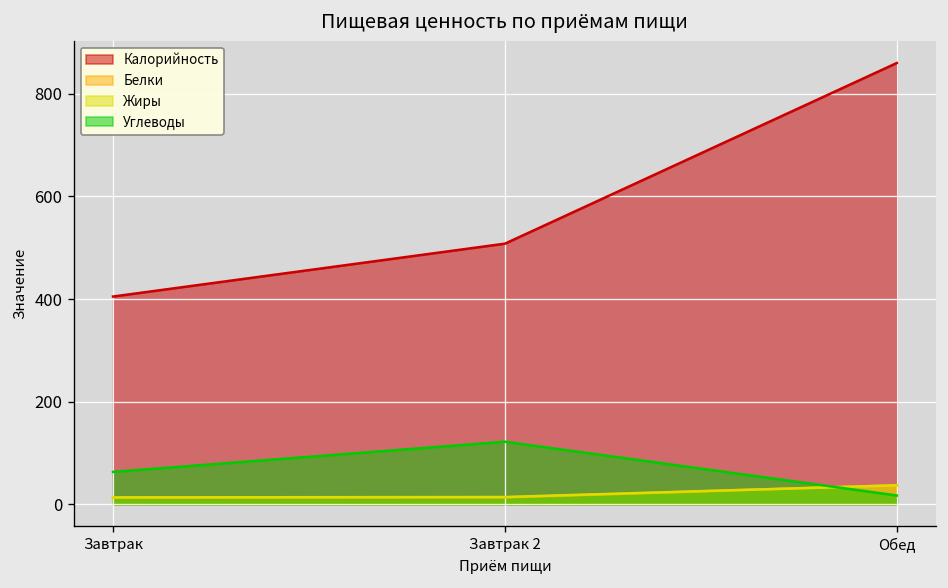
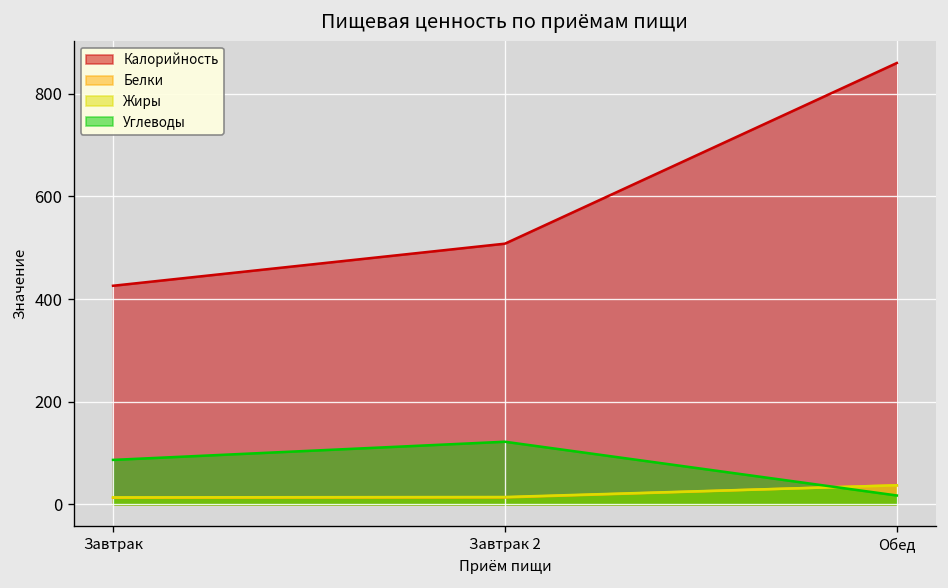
  {
    "Калорийность": {
-     "Завтрак": 410,
+     "Завтрак": 430,
      "Завтрак 2": 510,
      "Обед": 860
    },
    "Углеводы": {
-     "Завтрак": 60,
+     "Завтрак": 90,
      "Завтрак 2": 120,
      "Обед": 20
    }
  }
